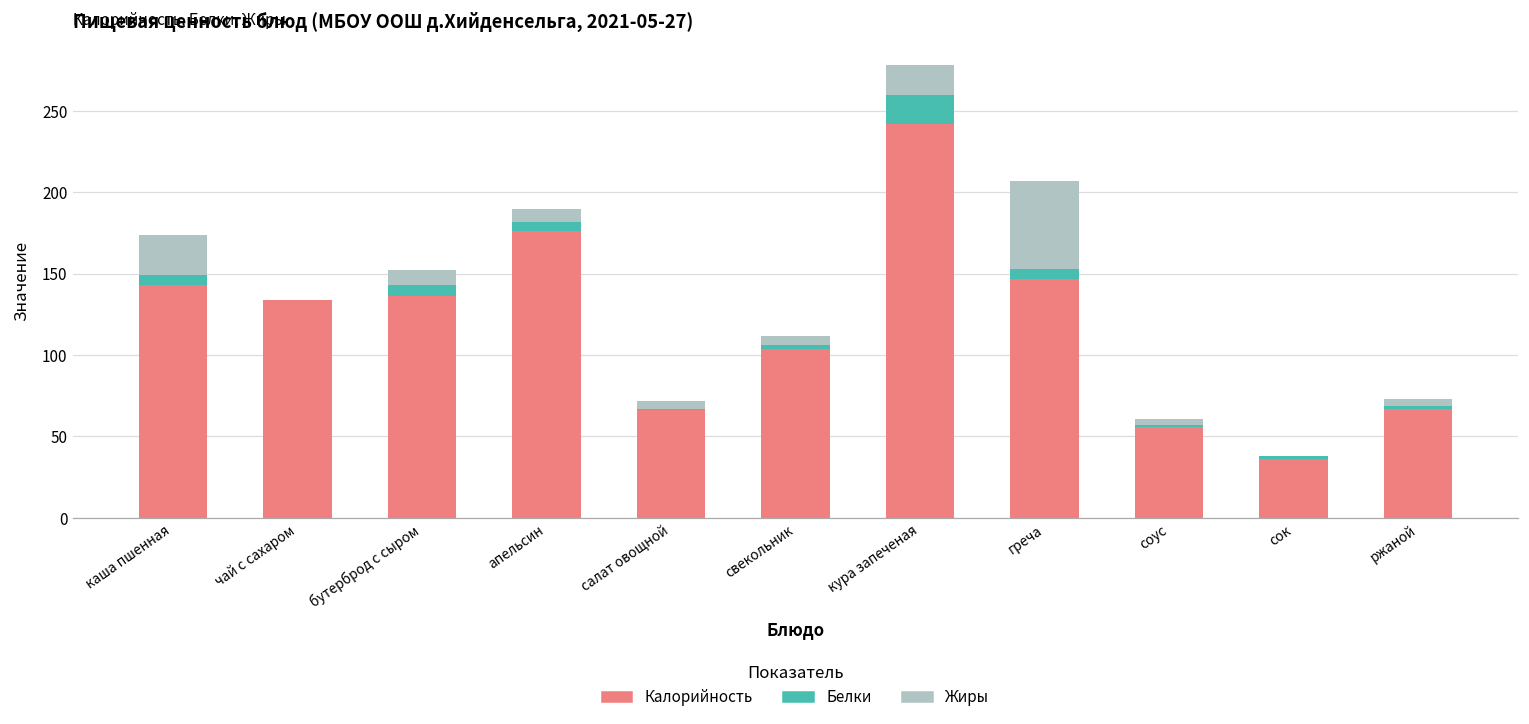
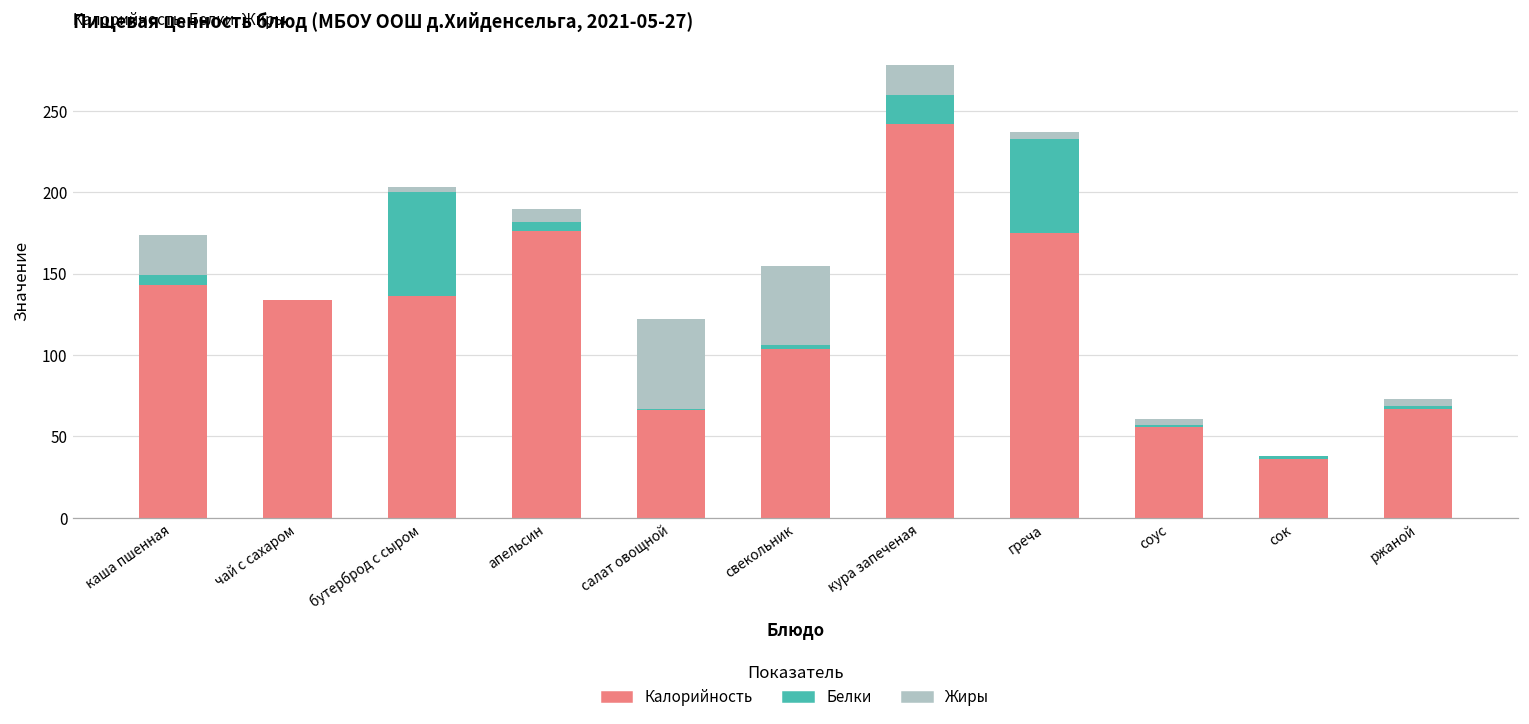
  {
    "Калорийность": {
      "каша пшенная": 143,
      "чай с сахаром": 134,
      "бутерброд с сыром": 136,
      "апельсин": 176,
      "салат овощной": 66,
      "свекольник": 104,
      "кура запеченая": 242,
-     "греча": 147,
+     "греча": 175,
      "соус": 56,
      "сок": 36,
      "ржаной": 67
    },
    "Белки": {
      "каша пшенная": 6,
      "чай с сахаром": 0,
-     "бутерброд с сыром": 7,
+     "бутерброд с сыром": 64,
      "апельсин": 6,
      "свекольник": 2,
      "кура запеченая": 18,
-     "греча": 6,
+     "греча": 58,
      "сок": 2,
      "ржаной": 2
    },
    "Жиры": {
      "каша пшенная": 25,
      "чай с сахаром": 0,
-     "бутерброд с сыром": 9,
+     "бутерброд с сыром": 3,
      "апельсин": 8,
-     "салат овощной": 5,
-     "свекольник": 6,
+     "салат овощной": 55,
+     "свекольник": 49,
      "кура запеченая": 18,
-     "греча": 54,
+     "греча": 4,
      "соус": 4,
      "сок": 0,
      "ржаной": 4
    }
  }
